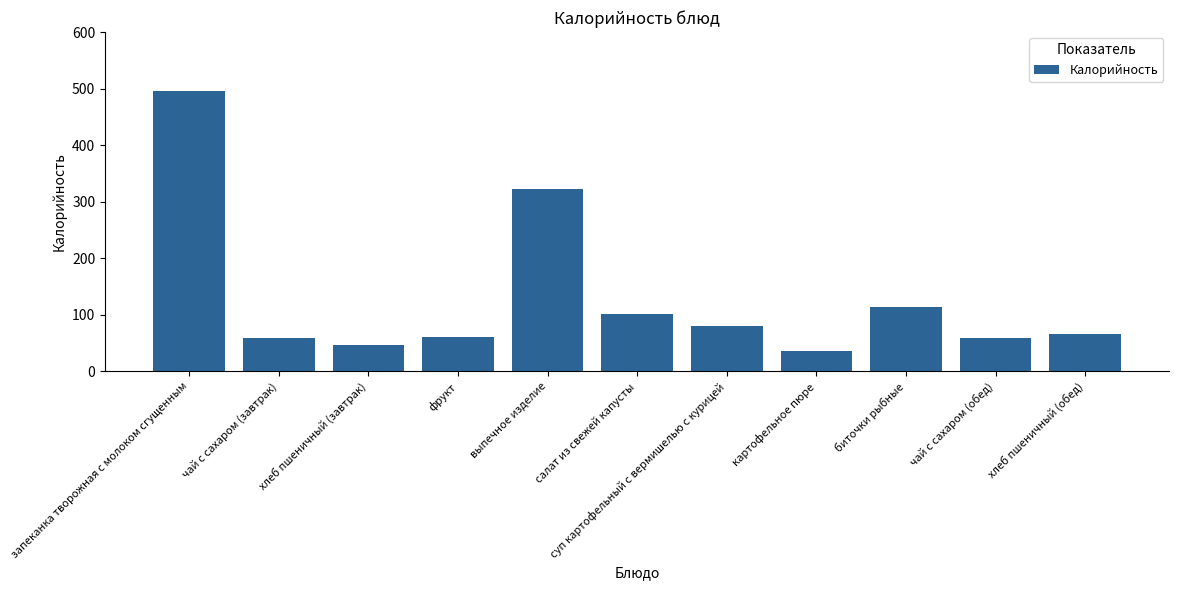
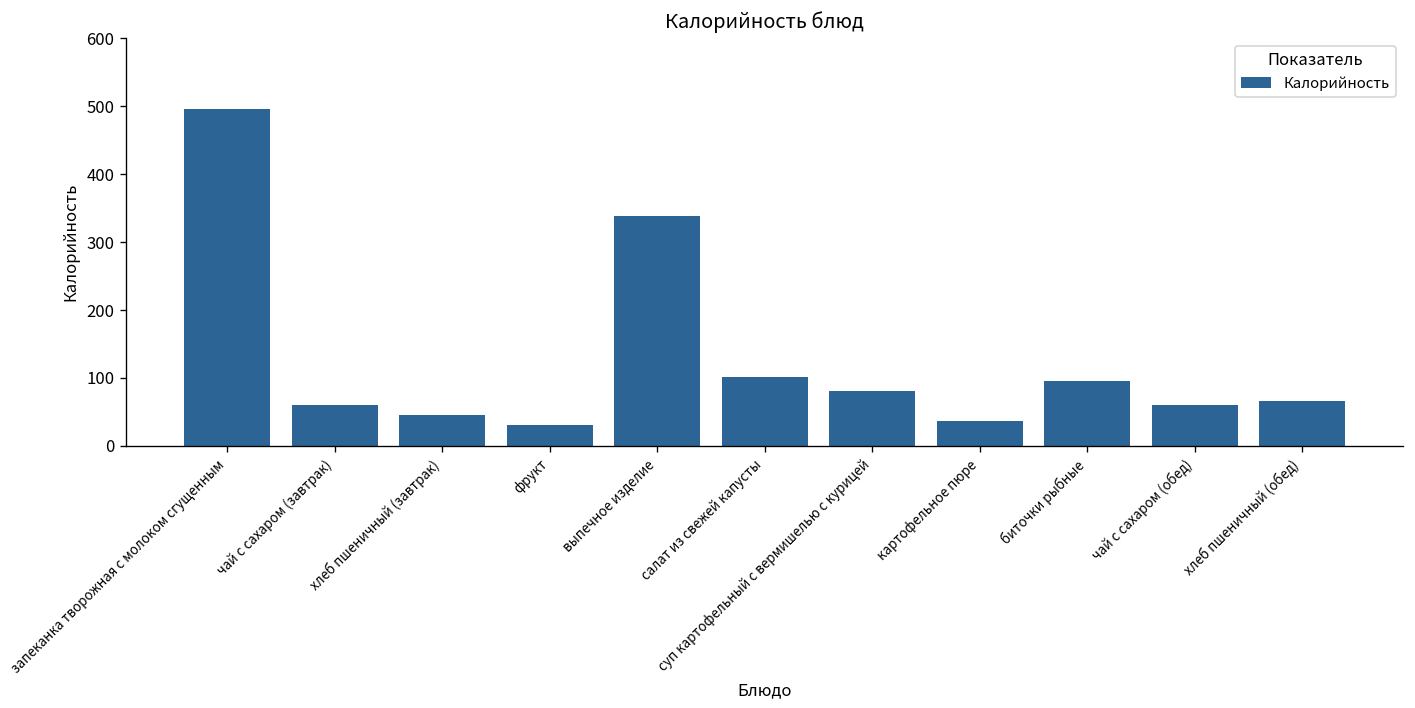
  {
    "запеканка творожная с молоком сгущенным": 500,
    "чай с сахаром (завтрак)": 60,
    "хлеб пшеничный (завтрак)": 50,
-   "фрукт": 60,
-   "выпечное изделие": 320,
+   "фрукт": 30,
+   "выпечное изделие": 340,
    "салат из свежей капусты": 100,
    "суп картофельный с вермишелью с курицей": 80,
    "картофельное пюре": 40,
-   "биточки рыбные": 110,
+   "биточки рыбные": 100,
    "чай с сахаром (обед)": 60,
    "хлеб пшеничный (обед)": 70
  }
